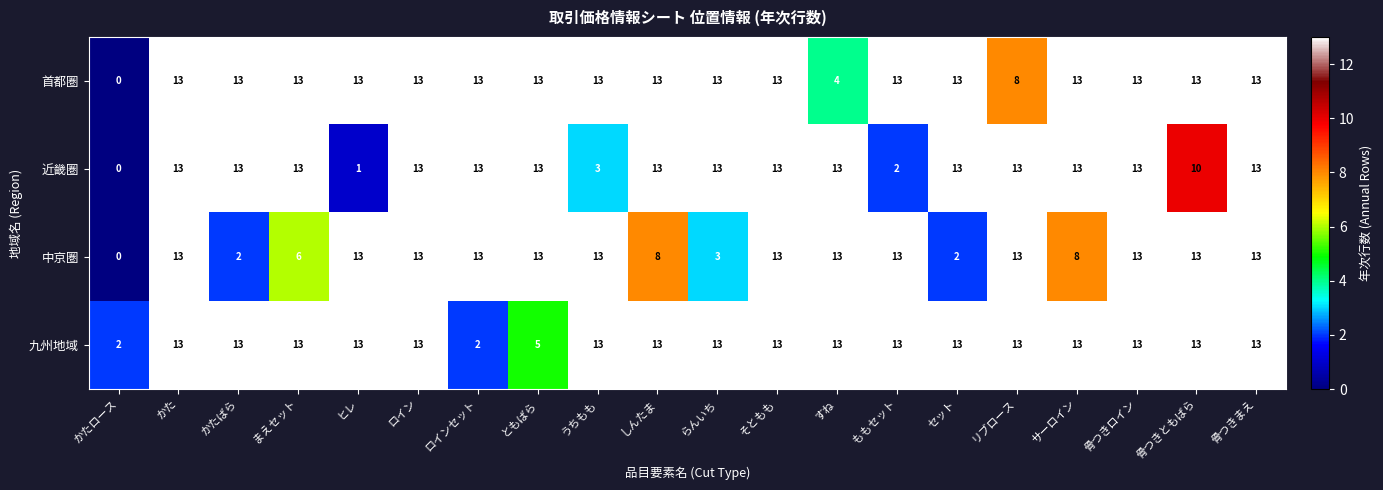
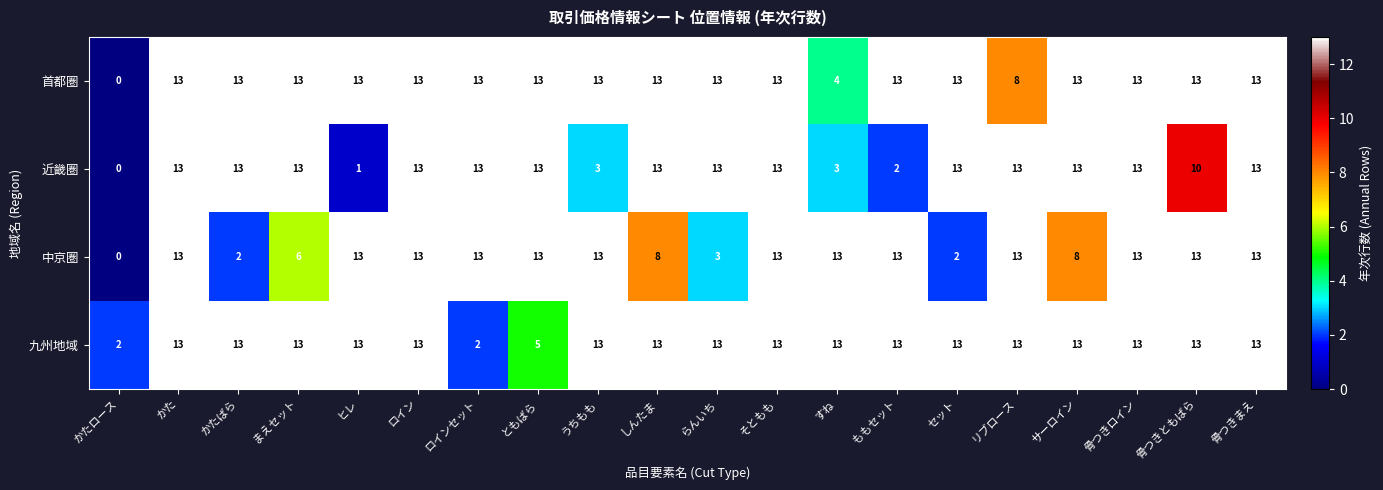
  {
    "首都圏": {
      "かたロース": 0,
      "かた": 13,
      "かたばら": 13,
      "まえセット": 13,
      "ヒレ": 13,
      "ロイン": 13,
      "ロインセット": 13,
      "ともばら": 13,
      "うちもも": 13,
      "しんたま": 13,
      "らんいち": 13,
      "そともも": 13,
      "すね": 4,
      "ももセット": 13,
      "セット": 13,
      "リブロース": 8,
      "サーロイン": 13,
      "骨つきロイン": 13,
      "骨つきともばら": 13,
      "骨つきまえ": 13
    },
    "近畿圏": {
      "かたロース": 0,
      "かた": 13,
      "かたばら": 13,
      "まえセット": 13,
      "ヒレ": 1,
      "ロイン": 13,
      "ロインセット": 13,
      "ともばら": 13,
      "うちもも": 3,
      "しんたま": 13,
      "らんいち": 13,
      "そともも": 13,
-     "すね": 13,
+     "すね": 3,
      "ももセット": 2,
      "セット": 13,
      "リブロース": 13,
      "サーロイン": 13,
      "骨つきロイン": 13,
      "骨つきともばら": 10,
      "骨つきまえ": 13
    },
    "中京圏": {
      "かたロース": 0,
      "かた": 13,
      "かたばら": 2,
      "まえセット": 6,
      "ヒレ": 13,
      "ロイン": 13,
      "ロインセット": 13,
      "ともばら": 13,
      "うちもも": 13,
      "しんたま": 8,
      "らんいち": 3,
      "そともも": 13,
      "すね": 13,
      "ももセット": 13,
      "セット": 2,
      "リブロース": 13,
      "サーロイン": 8,
      "骨つきロイン": 13,
      "骨つきともばら": 13,
      "骨つきまえ": 13
    },
    "九州地域": {
      "かたロース": 2,
      "かた": 13,
      "かたばら": 13,
      "まえセット": 13,
      "ヒレ": 13,
      "ロイン": 13,
      "ロインセット": 2,
      "ともばら": 5,
      "うちもも": 13,
      "しんたま": 13,
      "らんいち": 13,
      "そともも": 13,
      "すね": 13,
      "ももセット": 13,
      "セット": 13,
      "リブロース": 13,
      "サーロイン": 13,
      "骨つきロイン": 13,
      "骨つきともばら": 13,
      "骨つきまえ": 13
    }
  }
